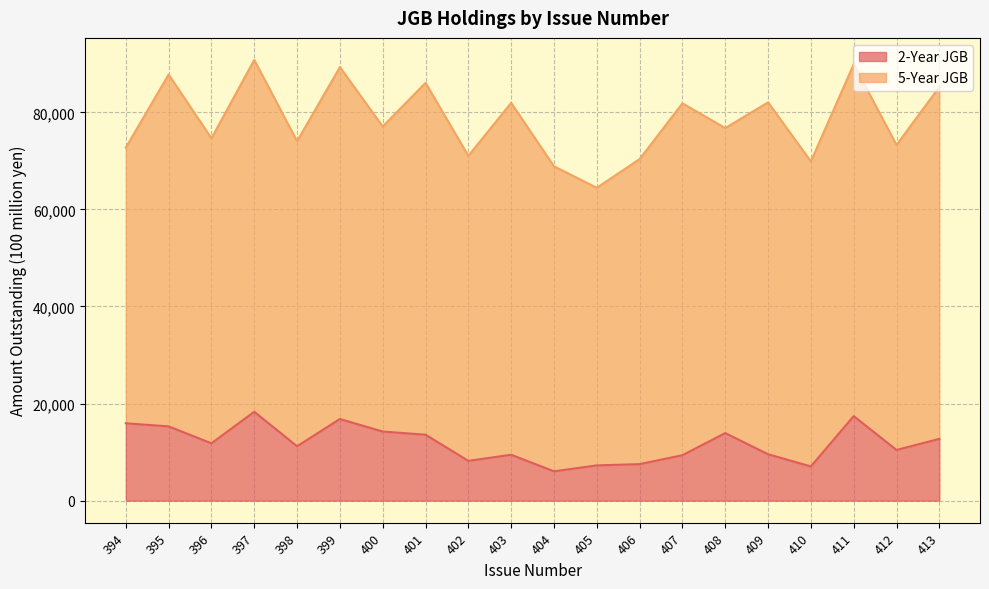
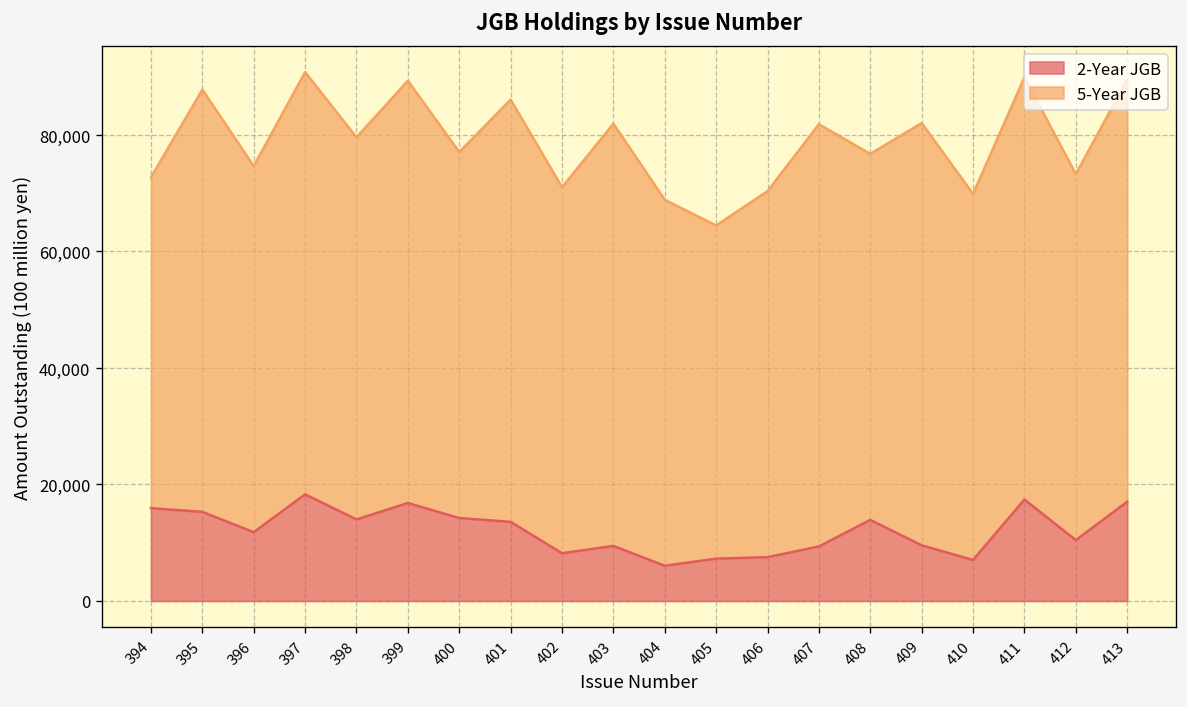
  {
    "2-Year JGB": {
      "394": "16,000",
      "395": "15,000",
      "396": "12,000",
      "397": "18,000",
-     "398": "11,000",
+     "398": "14,000",
      "399": "17,000",
      "400": "14,000",
      "401": "14,000",
      "402": "8,000",
      "403": "9,000",
      "404": "6,000",
      "405": "7,000",
      "406": "8,000",
      "407": "9,000",
      "408": "14,000",
      "409": "10,000",
      "410": "7,000",
      "411": "17,000",
      "412": "10,000",
-     "413": "13,000"
+     "413": "17,000"
    },
    "5-Year JGB": {
      "394": "57,000",
      "395": "72,000",
      "396": "63,000",
      "397": "72,000",
-     "398": "63,000",
+     "398": "66,000",
      "399": "72,000",
      "400": "63,000",
      "401": "72,000",
      "402": "63,000",
      "403": "72,000",
      "404": "63,000",
      "405": "57,000",
      "406": "63,000",
      "407": "72,000",
      "408": "63,000",
      "409": "72,000",
      "410": "63,000",
      "412": "63,000"
    }
  }
